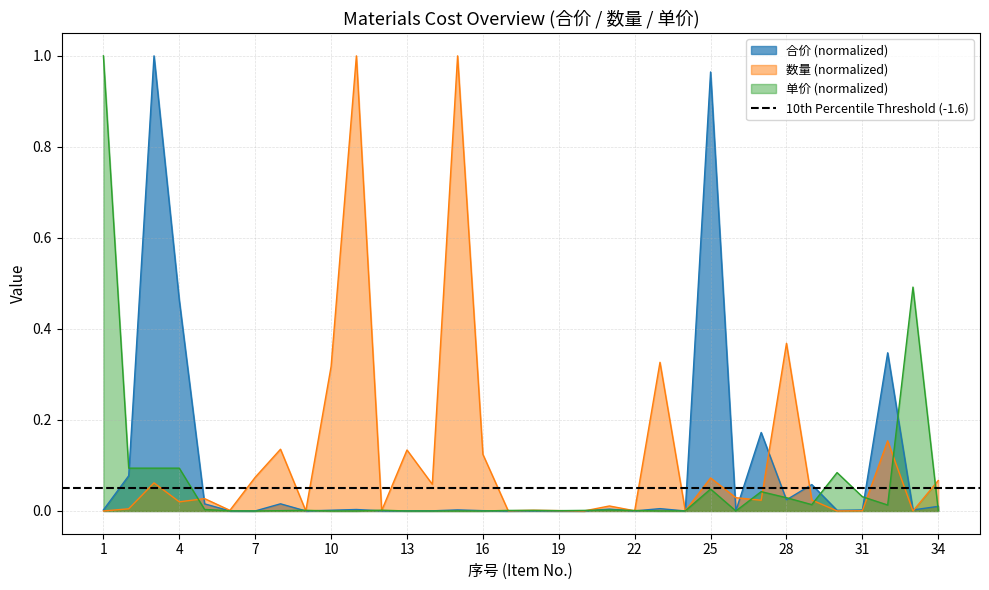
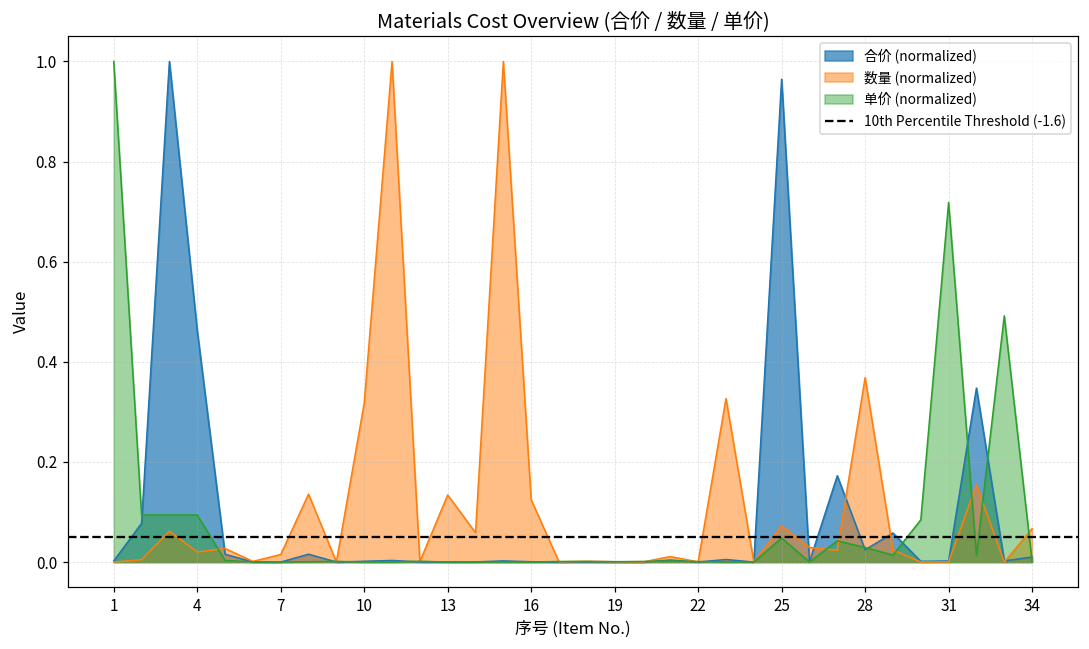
  {
    "合价 (normalized)": {
      "4": 0.46,
      "25": 0.96,
      "34": 0.01
    },
    "数量 (normalized)": {
      "4": 0.02,
-     "7": 0.07,
+     "7": 0.02,
      "10": 0.32,
      "13": 0.13,
      "16": 0.12,
      "25": 0.07,
      "28": 0.37,
      "34": 0.07
    },
    "单价 (normalized)": {
      "1": 1.00,
      "4": 0.09,
      "25": 0.05,
-     "31": 0.03,
+     "31": 0.72,
      "34": 0.00
    }
  }
